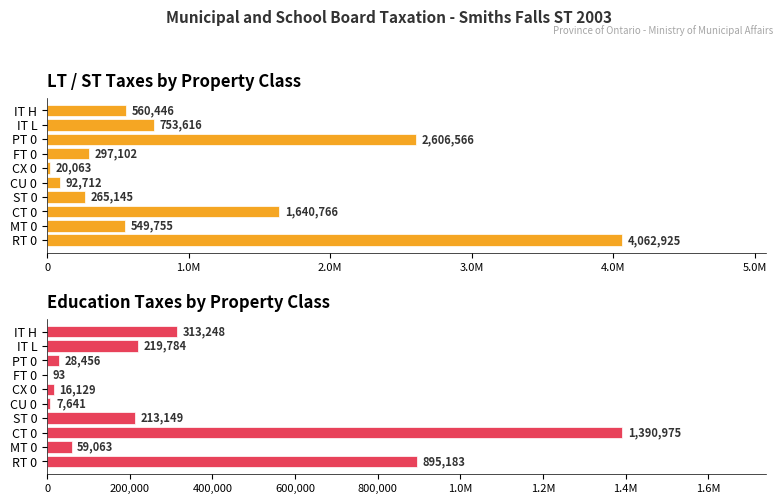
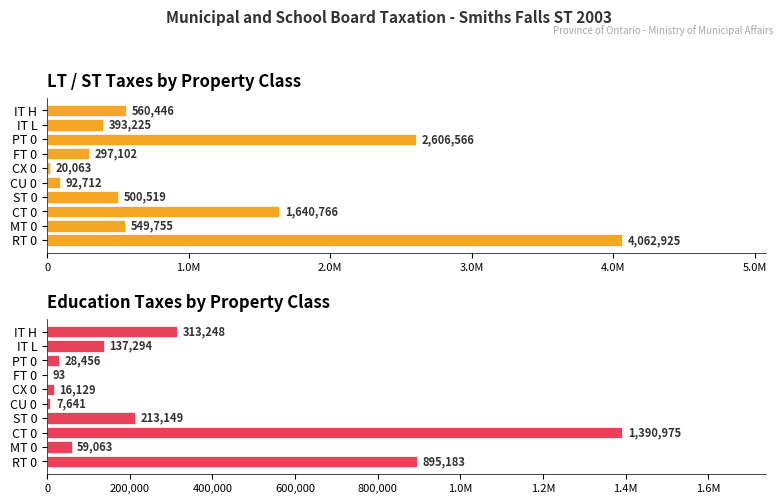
  {
    "LT / ST Taxes by Property Class": {
      "IT H": "560,446",
-     "IT L": "753,616",
+     "IT L": "393,225",
      "PT 0": "2,606,566",
      "FT 0": "297,102",
      "CX 0": "20,063",
      "CU 0": "92,712",
-     "ST 0": "265,145",
+     "ST 0": "500,519",
      "CT 0": "1,640,766",
      "MT 0": "549,755",
      "RT 0": "4,062,925"
    },
    "Education Taxes by Property Class": {
      "IT H": "313,248",
-     "IT L": "219,784",
+     "IT L": "137,294",
      "PT 0": "28,456",
      "FT 0": "93",
      "CX 0": "16,129",
      "CU 0": "7,641",
      "ST 0": "213,149",
      "CT 0": "1,390,975",
      "MT 0": "59,063",
      "RT 0": "895,183"
    }
  }
